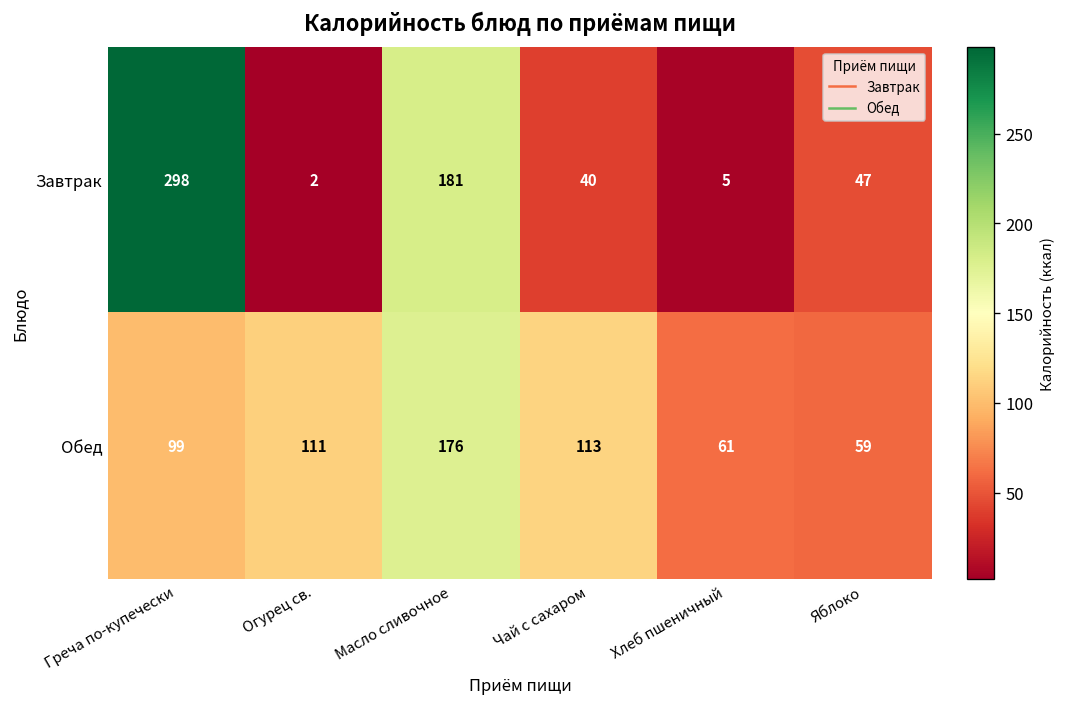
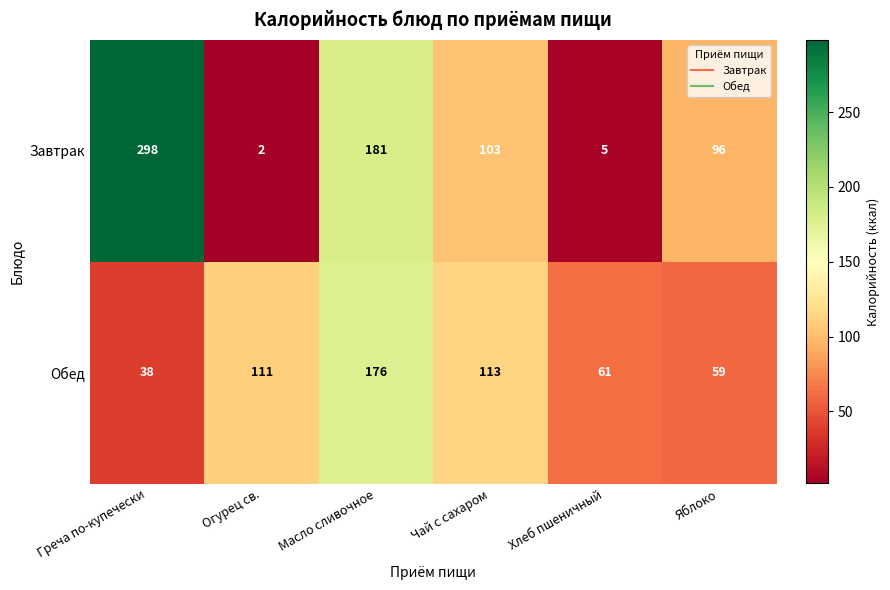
  {
    "Завтрак": {
      "Греча по-купечески": 298,
      "Огурец св.": 2,
      "Масло сливочное": 181,
-     "Чай с сахаром": 40,
+     "Чай с сахаром": 103,
      "Хлеб пшеничный": 5,
-     "Яблоко": 47
+     "Яблоко": 96
    },
    "Обед": {
-     "Греча по-купечески": 99,
+     "Греча по-купечески": 38,
      "Огурец св.": 111,
      "Масло сливочное": 176,
      "Чай с сахаром": 113,
      "Хлеб пшеничный": 61,
      "Яблоко": 59
    }
  }
